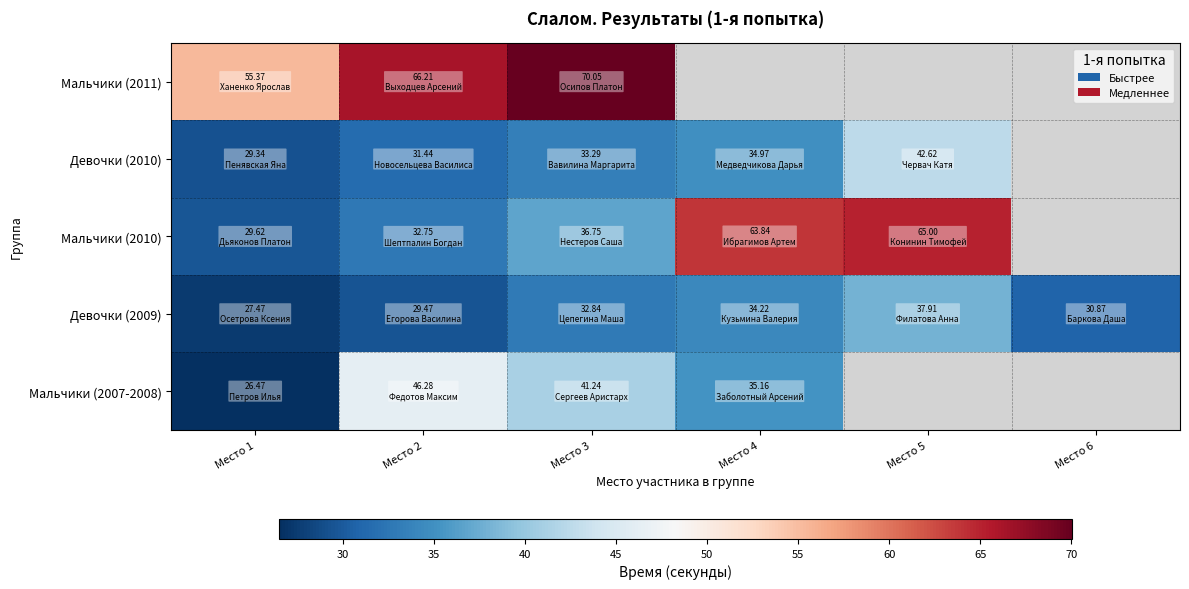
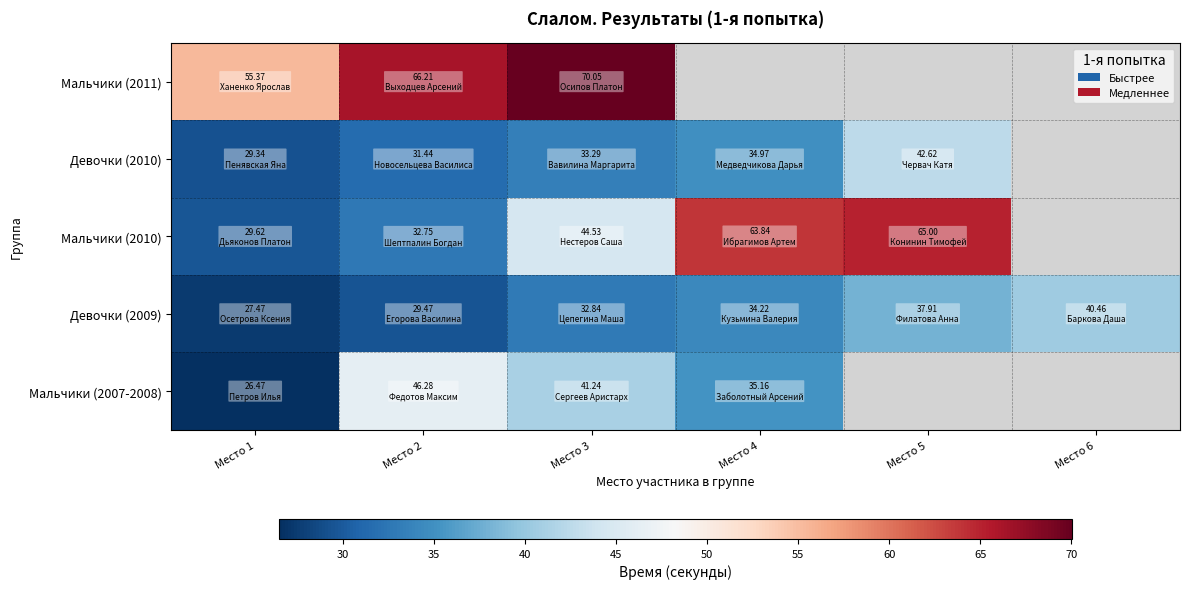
  {
    "Мальчики (2010)": {
-     "Место 3": 36.75
+     "Место 3": 44.53
    },
    "Девочки (2009)": {
-     "Место 6": 30.87
+     "Место 6": 40.46
    }
  }
